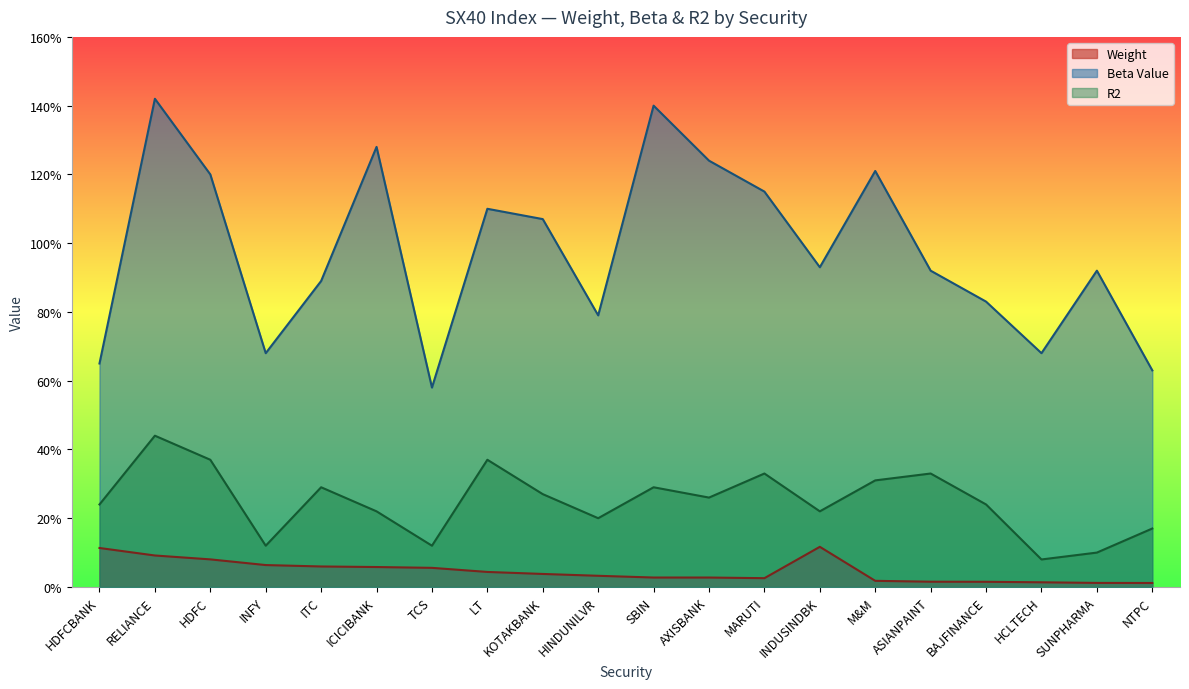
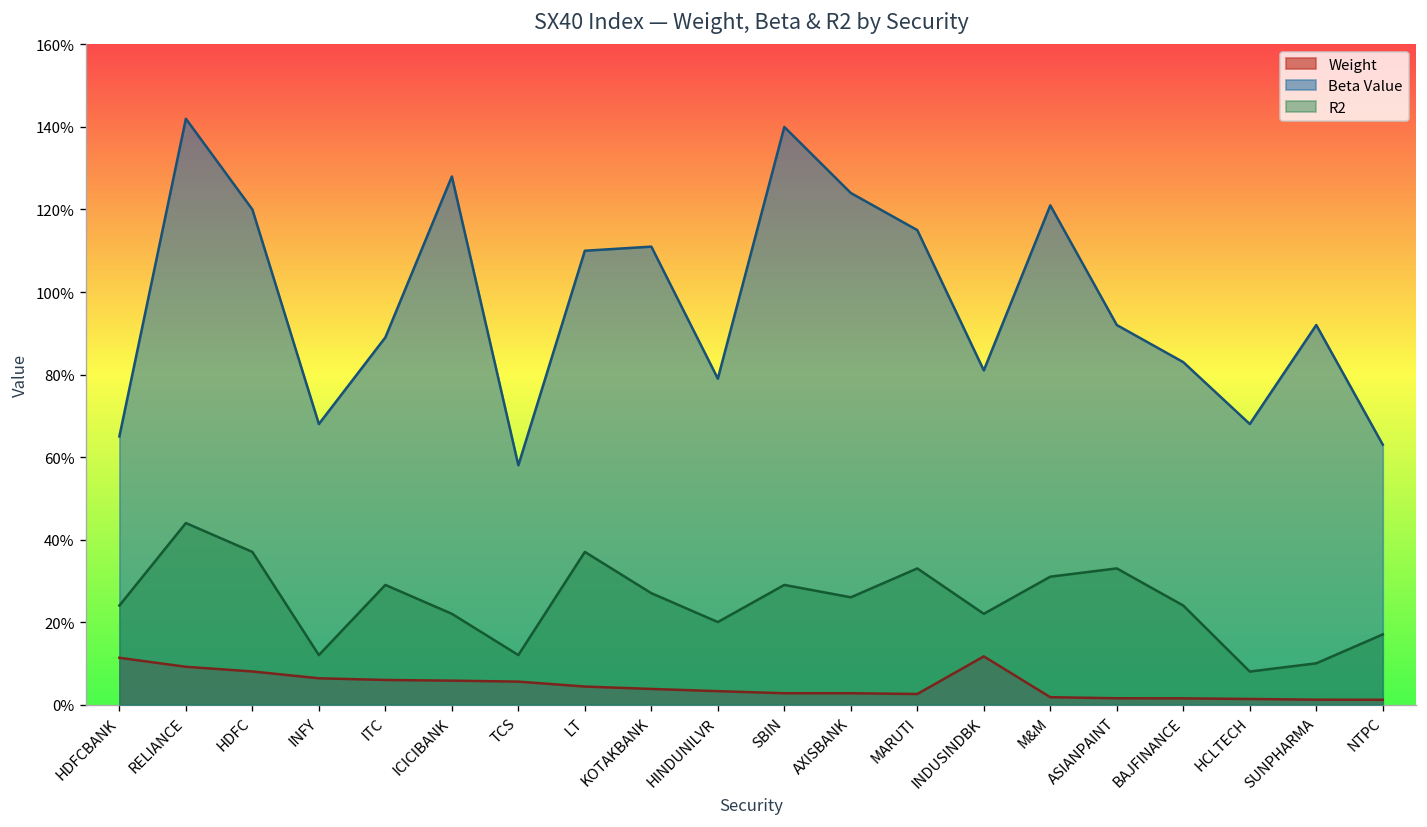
  {
    "Weight": {
      "HDFCBANK": "11%",
      "RELIANCE": "9%",
      "HDFC": "8%",
      "INFY": "6%",
      "ITC": "6%",
      "ICICIBANK": "6%",
      "TCS": "6%",
      "LT": "4%",
      "KOTAKBANK": "4%",
      "HINDUNILVR": "3%",
      "SBIN": "3%",
      "AXISBANK": "3%",
      "MARUTI": "3%",
      "INDUSINDBK": "12%",
      "M&M": "2%",
      "ASIANPAINT": "2%",
      "BAJFINANCE": "2%",
      "HCLTECH": "1%",
      "SUNPHARMA": "1%",
      "NTPC": "1%"
    },
    "Beta Value": {
      "HDFCBANK": "65%",
      "RELIANCE": "142%",
      "HDFC": "120%",
      "INFY": "68%",
      "ITC": "89%",
      "ICICIBANK": "128%",
      "TCS": "58%",
      "LT": "110%",
-     "KOTAKBANK": "107%",
+     "KOTAKBANK": "111%",
      "HINDUNILVR": "79%",
      "SBIN": "140%",
      "AXISBANK": "124%",
      "MARUTI": "115%",
-     "INDUSINDBK": "93%",
+     "INDUSINDBK": "81%",
      "M&M": "121%",
      "ASIANPAINT": "92%",
      "BAJFINANCE": "83%",
      "HCLTECH": "68%",
      "SUNPHARMA": "92%",
      "NTPC": "63%"
    },
    "R2": {
      "HDFCBANK": "24%",
      "RELIANCE": "44%",
      "HDFC": "37%",
      "INFY": "12%",
      "ITC": "29%",
      "ICICIBANK": "22%",
      "TCS": "12%",
      "LT": "37%",
      "KOTAKBANK": "27%",
      "HINDUNILVR": "20%",
      "SBIN": "29%",
      "AXISBANK": "26%",
      "MARUTI": "33%",
      "INDUSINDBK": "22%",
      "M&M": "31%",
      "ASIANPAINT": "33%",
      "BAJFINANCE": "24%",
      "HCLTECH": "8%",
      "SUNPHARMA": "10%",
      "NTPC": "17%"
    }
  }
